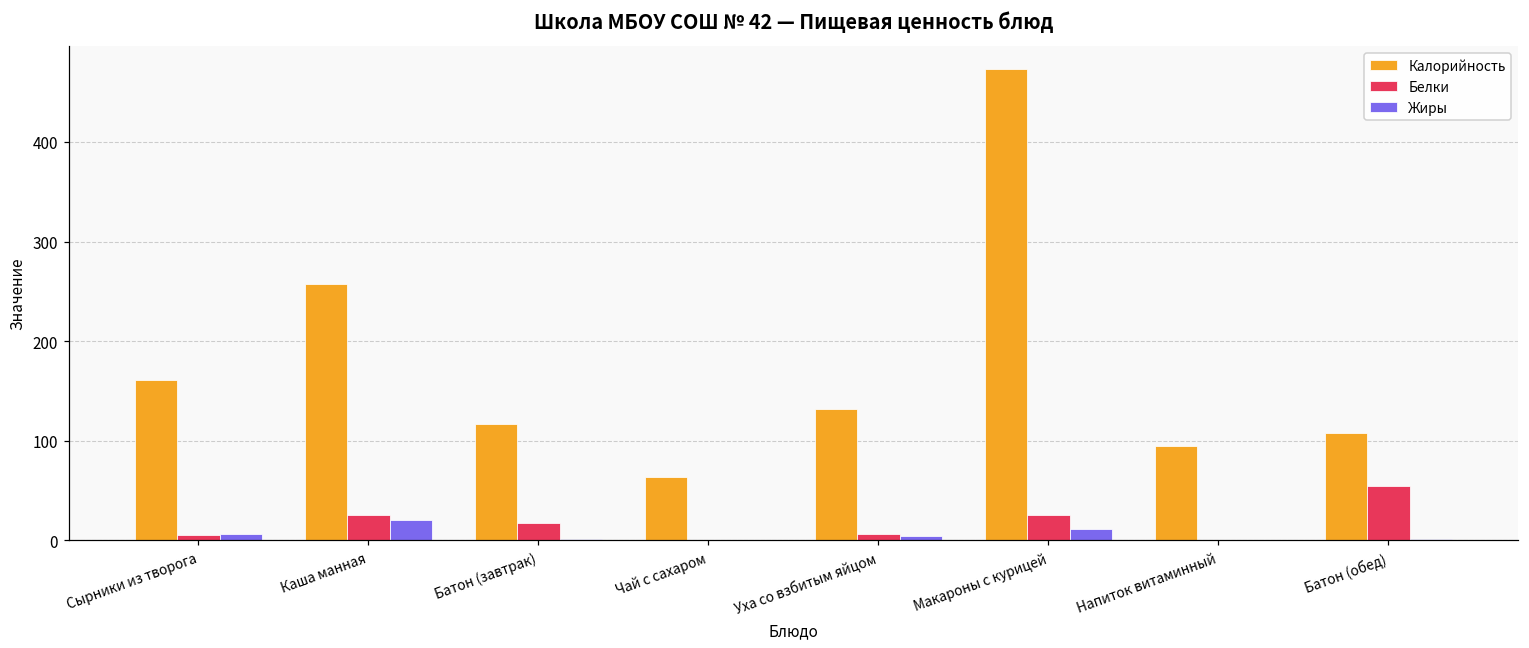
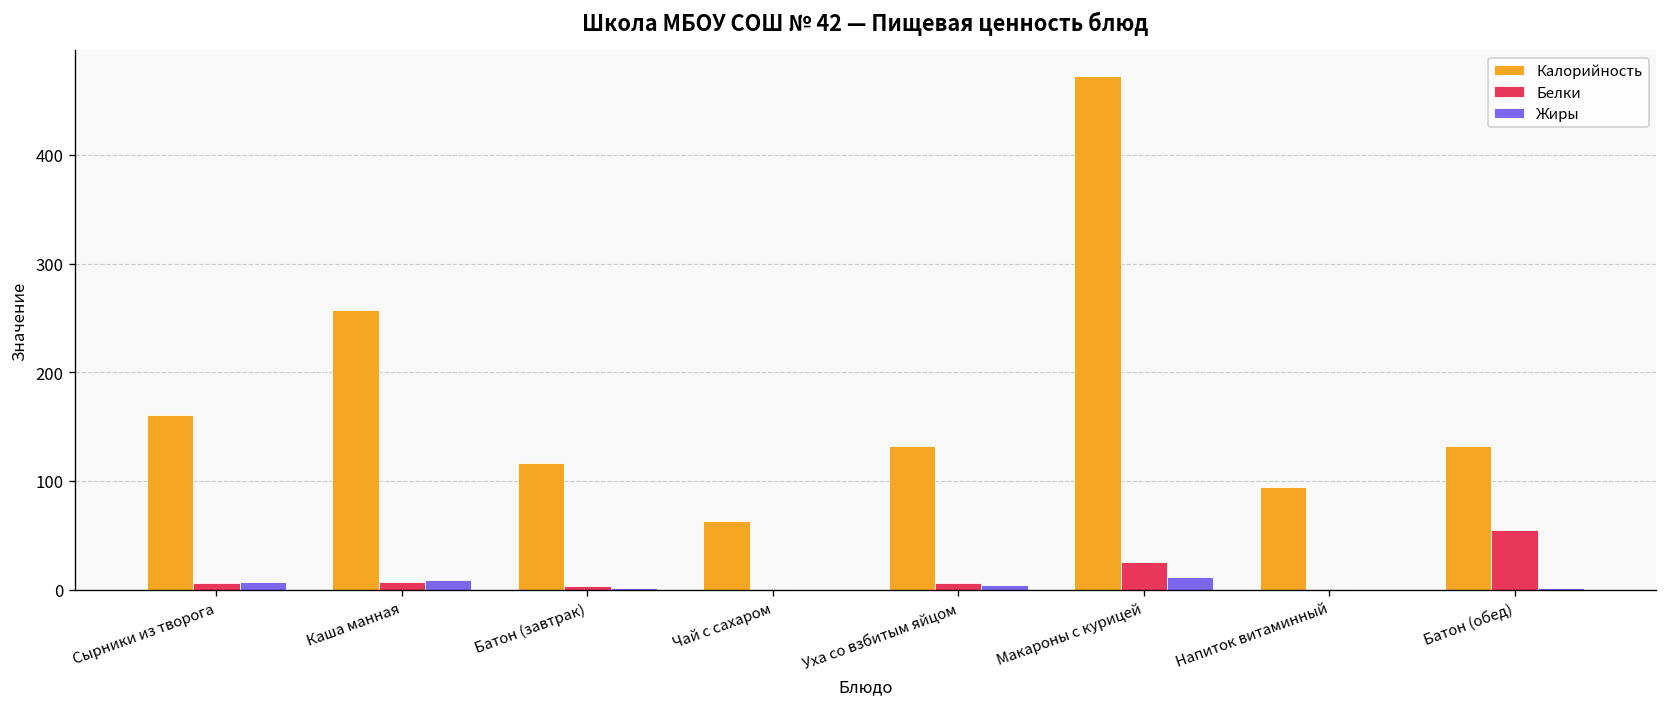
  {
    "Калорийность": {
      "Сырники из творога": 160,
      "Каша манная": 260,
      "Батон (завтрак)": 120,
      "Чай с сахаром": 60,
      "Уха со взбитым яйцом": 130,
      "Макароны с курицей": 470,
      "Напиток витаминный": 90,
-     "Батон (обед)": 110
+     "Батон (обед)": 130
    },
    "Белки": {
      "Сырники из творога": 10,
-     "Каша манная": 30,
-     "Батон (завтрак)": 20,
+     "Каша манная": 10,
+     "Батон (завтрак)": 0,
      "Уха со взбитым яйцом": 10,
      "Макароны с курицей": 30,
      "Батон (обед)": 50
    },
    "Жиры": {
      "Сырники из творога": 10,
-     "Каша манная": 20,
+     "Каша манная": 10,
      "Чай с сахаром": 0,
      "Уха со взбитым яйцом": 0,
      "Макароны с курицей": 10,
      "Напиток витаминный": 0
    }
  }
